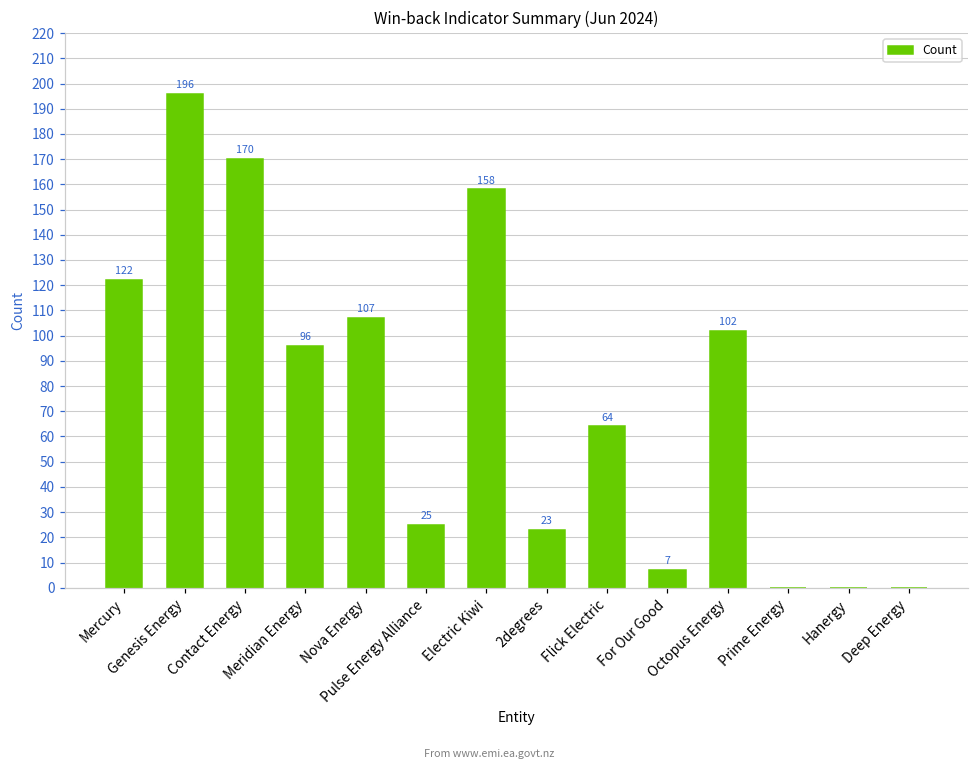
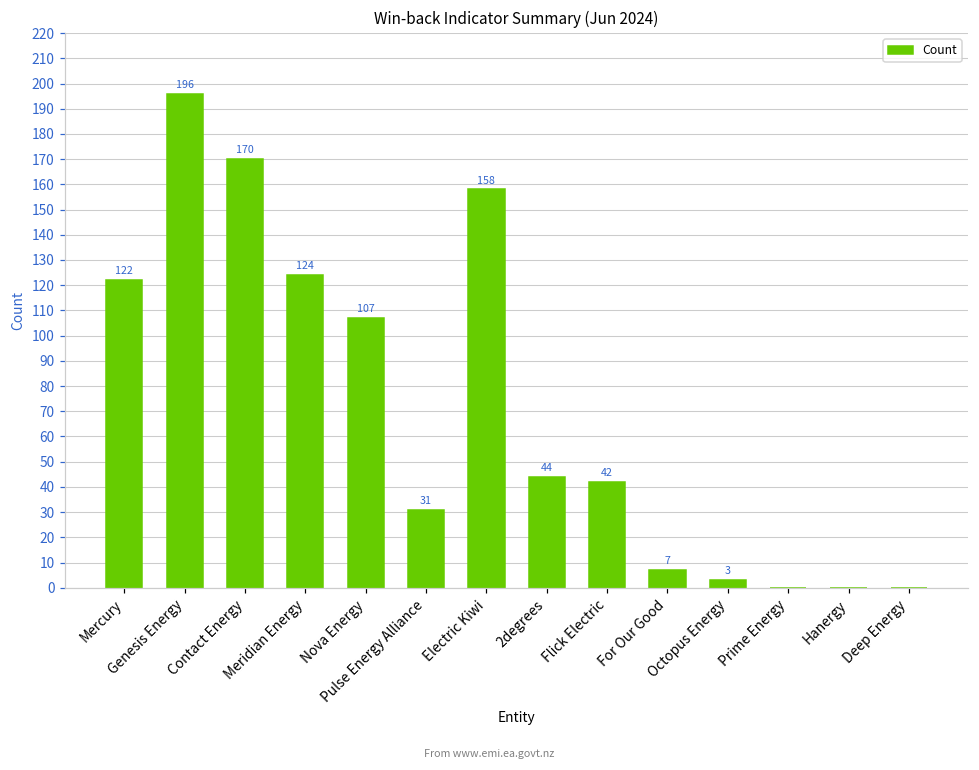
  {
    "Mercury": 122,
    "Genesis Energy": 196,
    "Contact Energy": 170,
-   "Meridian Energy": 96,
+   "Meridian Energy": 124,
    "Nova Energy": 107,
-   "Pulse Energy Alliance": 25,
+   "Pulse Energy Alliance": 31,
    "Electric Kiwi": 158,
-   "2degrees": 23,
-   "Flick Electric": 64,
+   "2degrees": 44,
+   "Flick Electric": 42,
    "For Our Good": 7,
-   "Octopus Energy": 102
+   "Octopus Energy": 3
  }
